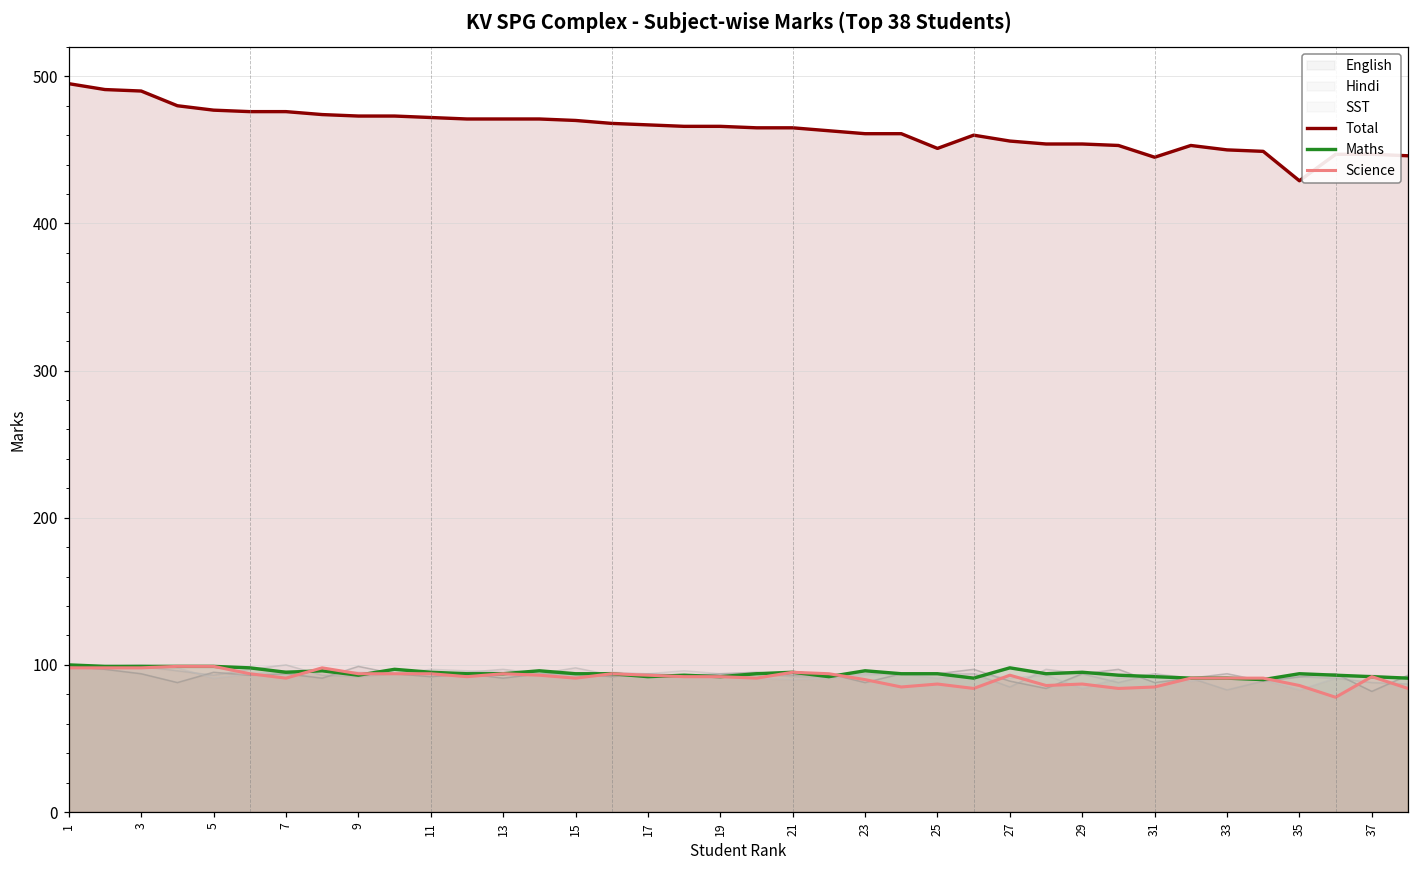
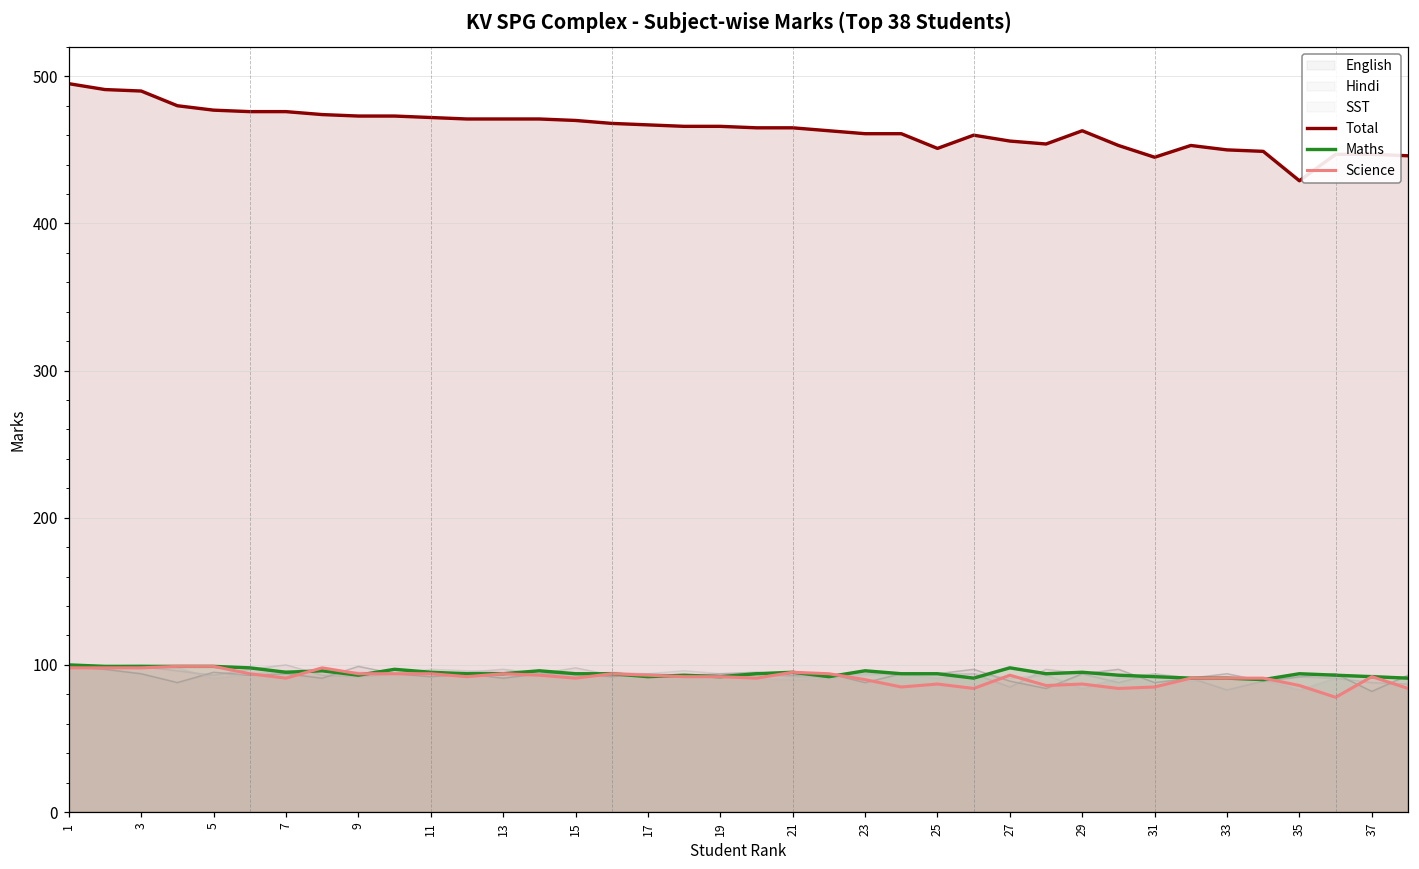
  {
    "Total": {
      "1": 495,
      "3": 490,
      "5": 477,
      "7": 476,
      "9": 473,
      "11": 472,
      "13": 471,
      "15": 470,
      "17": 467,
      "19": 466,
      "21": 465,
      "23": 461,
      "25": 451,
      "27": 456,
-     "29": 454,
+     "29": 463,
      "31": 445,
      "33": 450,
      "35": 429
    },
    "Maths": {
      "23": 96,
      "27": 98,
      "31": 92,
      "35": 94
    },
    "Science": {
      "7": 91,
      "15": 91,
      "23": 90,
      "25": 87,
      "27": 93,
      "29": 87,
      "31": 85,
      "35": 86
    }
  }
